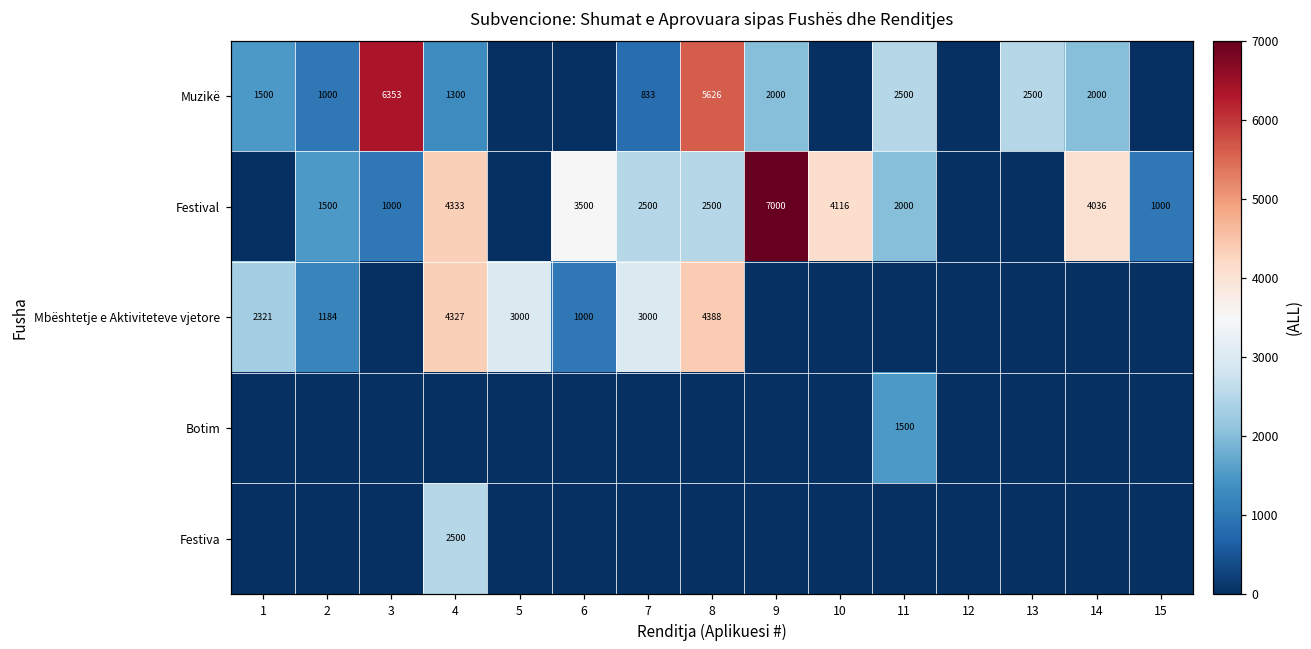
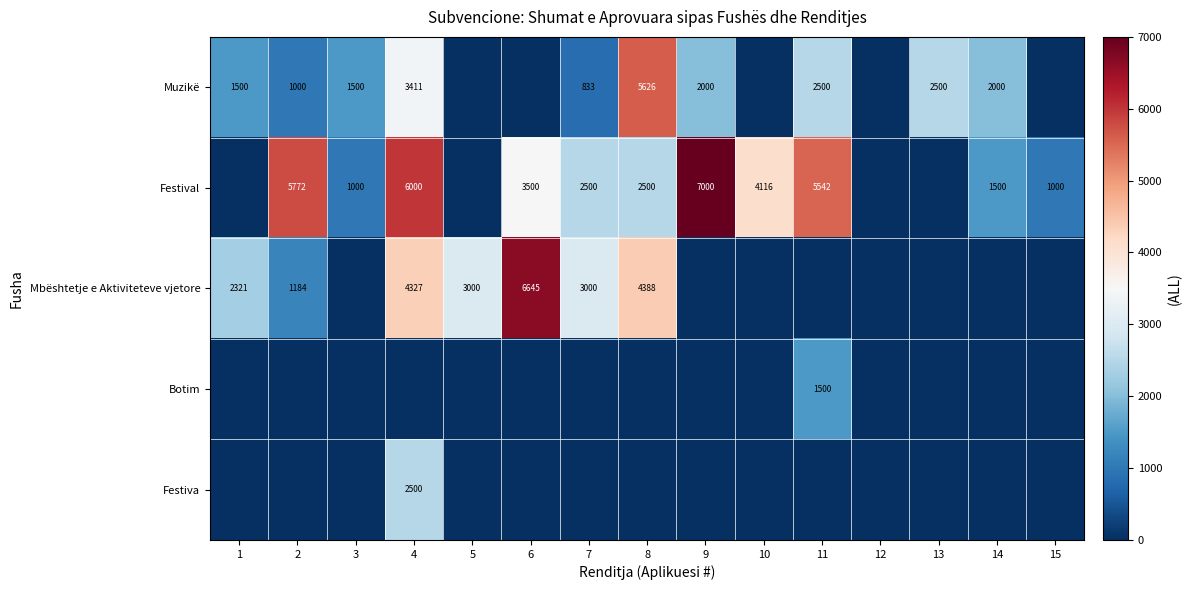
  {
    "Muzikë": {
      "1": 1500,
      "2": 1000,
-     "3": 6353,
-     "4": 1300,
+     "3": 1500,
+     "4": 3411,
      "7": 833,
      "8": 5626,
      "9": 2000,
      "11": 2500,
      "13": 2500,
      "14": 2000
    },
    "Festival": {
-     "2": 1500,
+     "2": 5772,
      "3": 1000,
-     "4": 4333,
+     "4": 6000,
      "6": 3500,
      "7": 2500,
      "8": 2500,
      "9": 7000,
      "10": 4116,
-     "11": 2000,
-     "14": 4036,
+     "11": 5542,
+     "14": 1500,
      "15": 1000
    },
    "Mbështetje e Aktiviteteve vjetore": {
      "1": 2321,
      "2": 1184,
      "4": 4327,
      "5": 3000,
-     "6": 1000,
+     "6": 6645,
      "7": 3000,
      "8": 4388
    },
    "Botim": {
      "11": 1500
    },
    "Festiva": {
      "4": 2500
    }
  }
